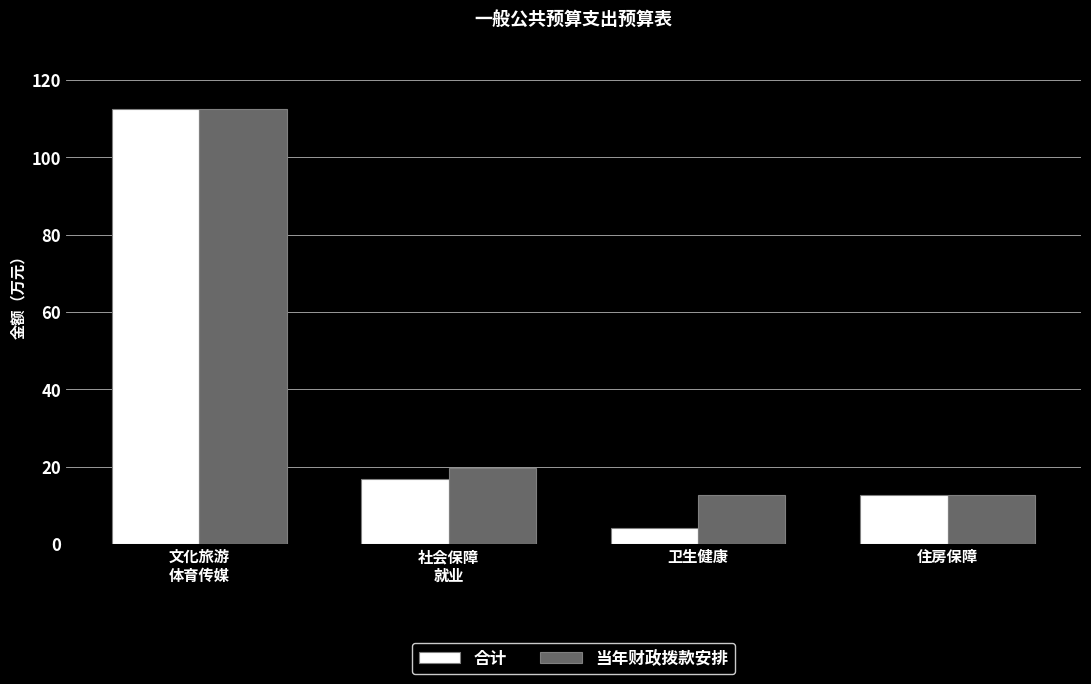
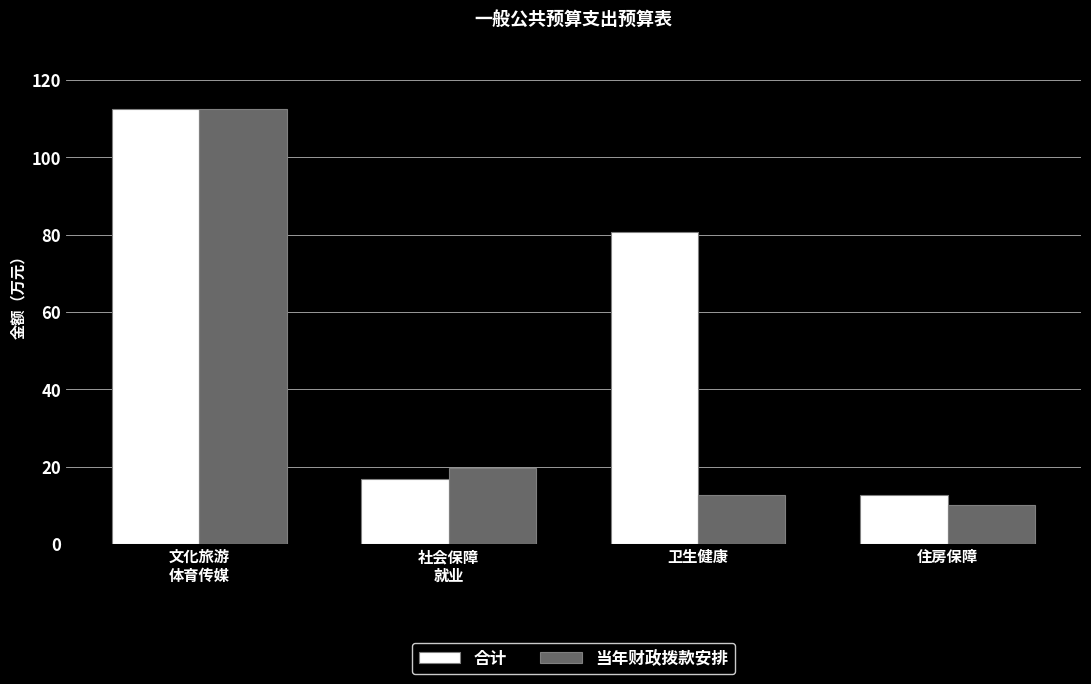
  {
    "合计": {
      "文化旅游 体育传媒": 112,
      "社会保障 就业": 17,
-     "卫生健康": 4,
+     "卫生健康": 81,
      "住房保障": 13
    },
    "当年财政拨款安排": {
      "文化旅游 体育传媒": 112,
      "社会保障 就业": 20,
      "卫生健康": 13,
-     "住房保障": 13
+     "住房保障": 10
    }
  }
